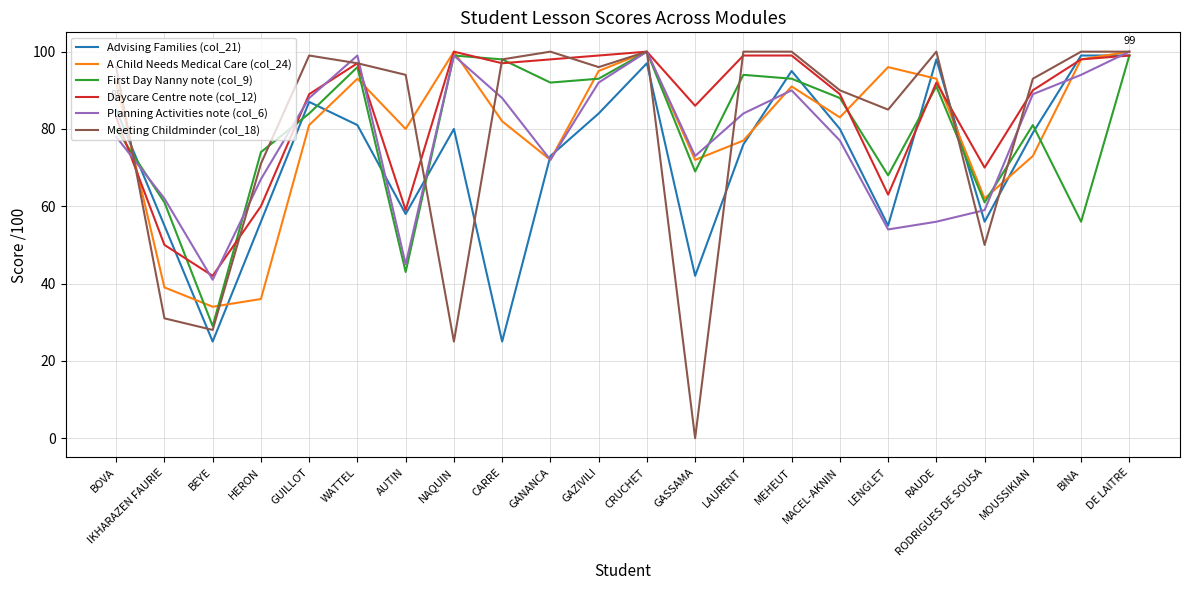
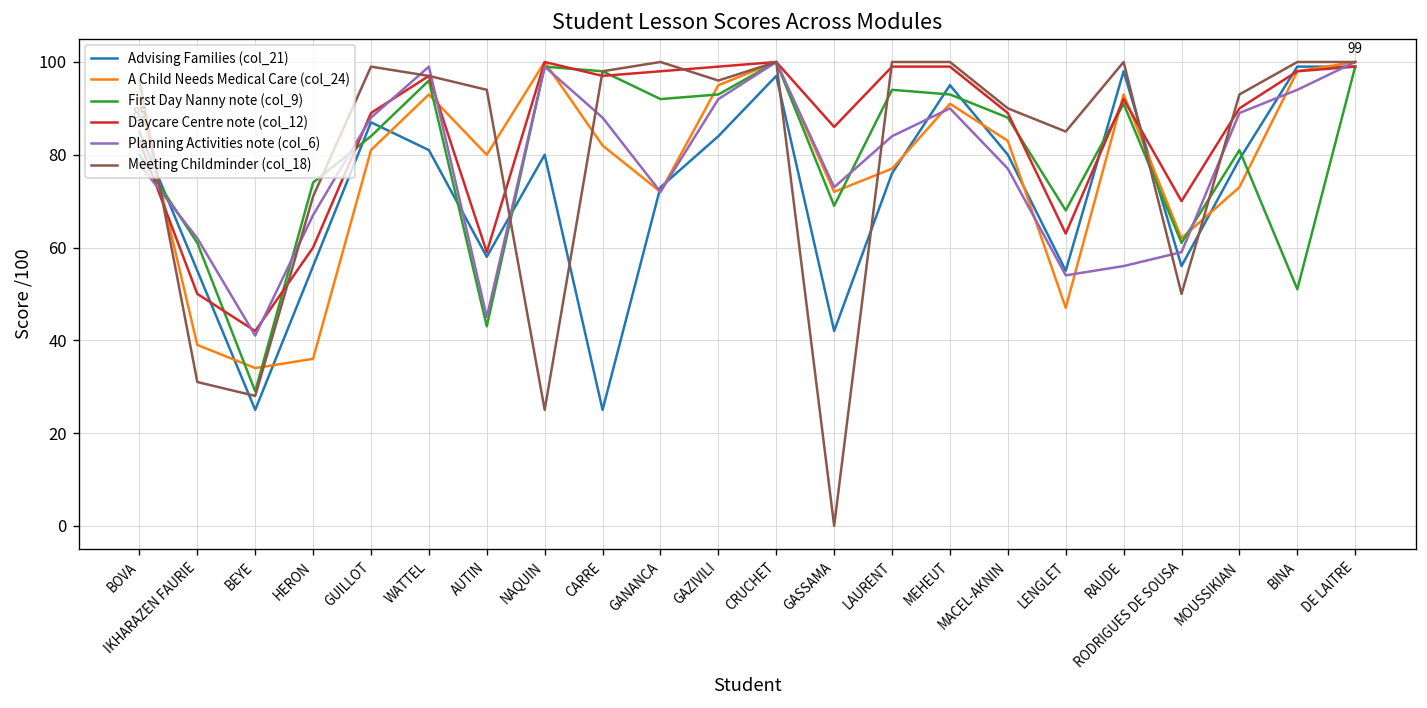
  {
    "Advising Families (col_21)": {
      "IKHARAZEN FAURIE": 55,
      "BEYE": 25,
      "HERON": 56,
      "GUILLOT": 87,
      "WATTEL": 81,
      "AUTIN": 58,
      "NAQUIN": 80,
      "CARRE": 25,
      "GANANCA": 73,
      "GAZIVILI": 84,
      "CRUCHET": 97,
      "GASSAMA": 42,
      "LAURENT": 76,
      "MEHEUT": 95,
      "MACEL-AKNIN": 80,
      "LENGLET": 55,
      "RAUDE": 98,
      "RODRIGUES DE SOUSA": 56,
      "MOUSSIKIAN": 79,
      "BINA": 99
    },
    "A Child Needs Medical Care (col_24)": {
      "IKHARAZEN FAURIE": 39,
      "BEYE": 34,
      "HERON": 36,
      "GUILLOT": 81,
      "WATTEL": 93,
      "AUTIN": 80,
      "CARRE": 82,
      "GAZIVILI": 95,
      "GASSAMA": 72,
      "LAURENT": 77,
      "MEHEUT": 91,
      "MACEL-AKNIN": 83,
-     "LENGLET": 96,
+     "LENGLET": 47,
      "RAUDE": 93,
      "RODRIGUES DE SOUSA": 62,
      "MOUSSIKIAN": 73
    },
    "First Day Nanny note (col_9)": {
      "IKHARAZEN FAURIE": 61,
      "BEYE": 29,
      "HERON": 74,
      "GUILLOT": 84,
      "WATTEL": 96,
      "AUTIN": 43,
      "GANANCA": 92,
      "GAZIVILI": 93,
      "GASSAMA": 69,
      "LAURENT": 94,
      "MEHEUT": 93,
      "MACEL-AKNIN": 88,
      "LENGLET": 68,
      "RAUDE": 91,
      "RODRIGUES DE SOUSA": 61,
      "MOUSSIKIAN": 81,
-     "BINA": 56
+     "BINA": 51
    },
    "Daycare Centre note (col_12)": {
      "IKHARAZEN FAURIE": 50,
      "BEYE": 42,
      "HERON": 60,
      "GUILLOT": 89,
      "AUTIN": 59,
      "CARRE": 97,
      "GANANCA": 98,
      "GAZIVILI": 99,
      "GASSAMA": 86,
      "LAURENT": 99,
      "MEHEUT": 99,
      "MACEL-AKNIN": 89,
      "LENGLET": 63,
      "RAUDE": 92,
      "RODRIGUES DE SOUSA": 70,
      "MOUSSIKIAN": 90
    },
    "Planning Activities note (col_6)": {
      "IKHARAZEN FAURIE": 62,
      "BEYE": 41,
      "HERON": 67,
      "GUILLOT": 88,
      "WATTEL": 99,
      "AUTIN": 45,
      "CARRE": 88,
      "GAZIVILI": 92,
      "GASSAMA": 73,
      "LAURENT": 84,
      "MEHEUT": 90,
      "MACEL-AKNIN": 77,
      "LENGLET": 54,
      "RAUDE": 56,
      "RODRIGUES DE SOUSA": 59,
      "MOUSSIKIAN": 89,
      "BINA": 94
    },
    "Meeting Childminder (col_18)": {
      "IKHARAZEN FAURIE": 31,
      "BEYE": 28,
      "HERON": 71,
      "GUILLOT": 99,
      "AUTIN": 94,
      "NAQUIN": 25,
      "GANANCA": 100,
      "GAZIVILI": 96,
      "GASSAMA": 0,
      "LAURENT": 100,
      "MEHEUT": 100,
      "MACEL-AKNIN": 90,
      "LENGLET": 85,
      "RAUDE": 100,
      "RODRIGUES DE SOUSA": 50,
      "MOUSSIKIAN": 93,
      "BINA": 100
    }
  }
